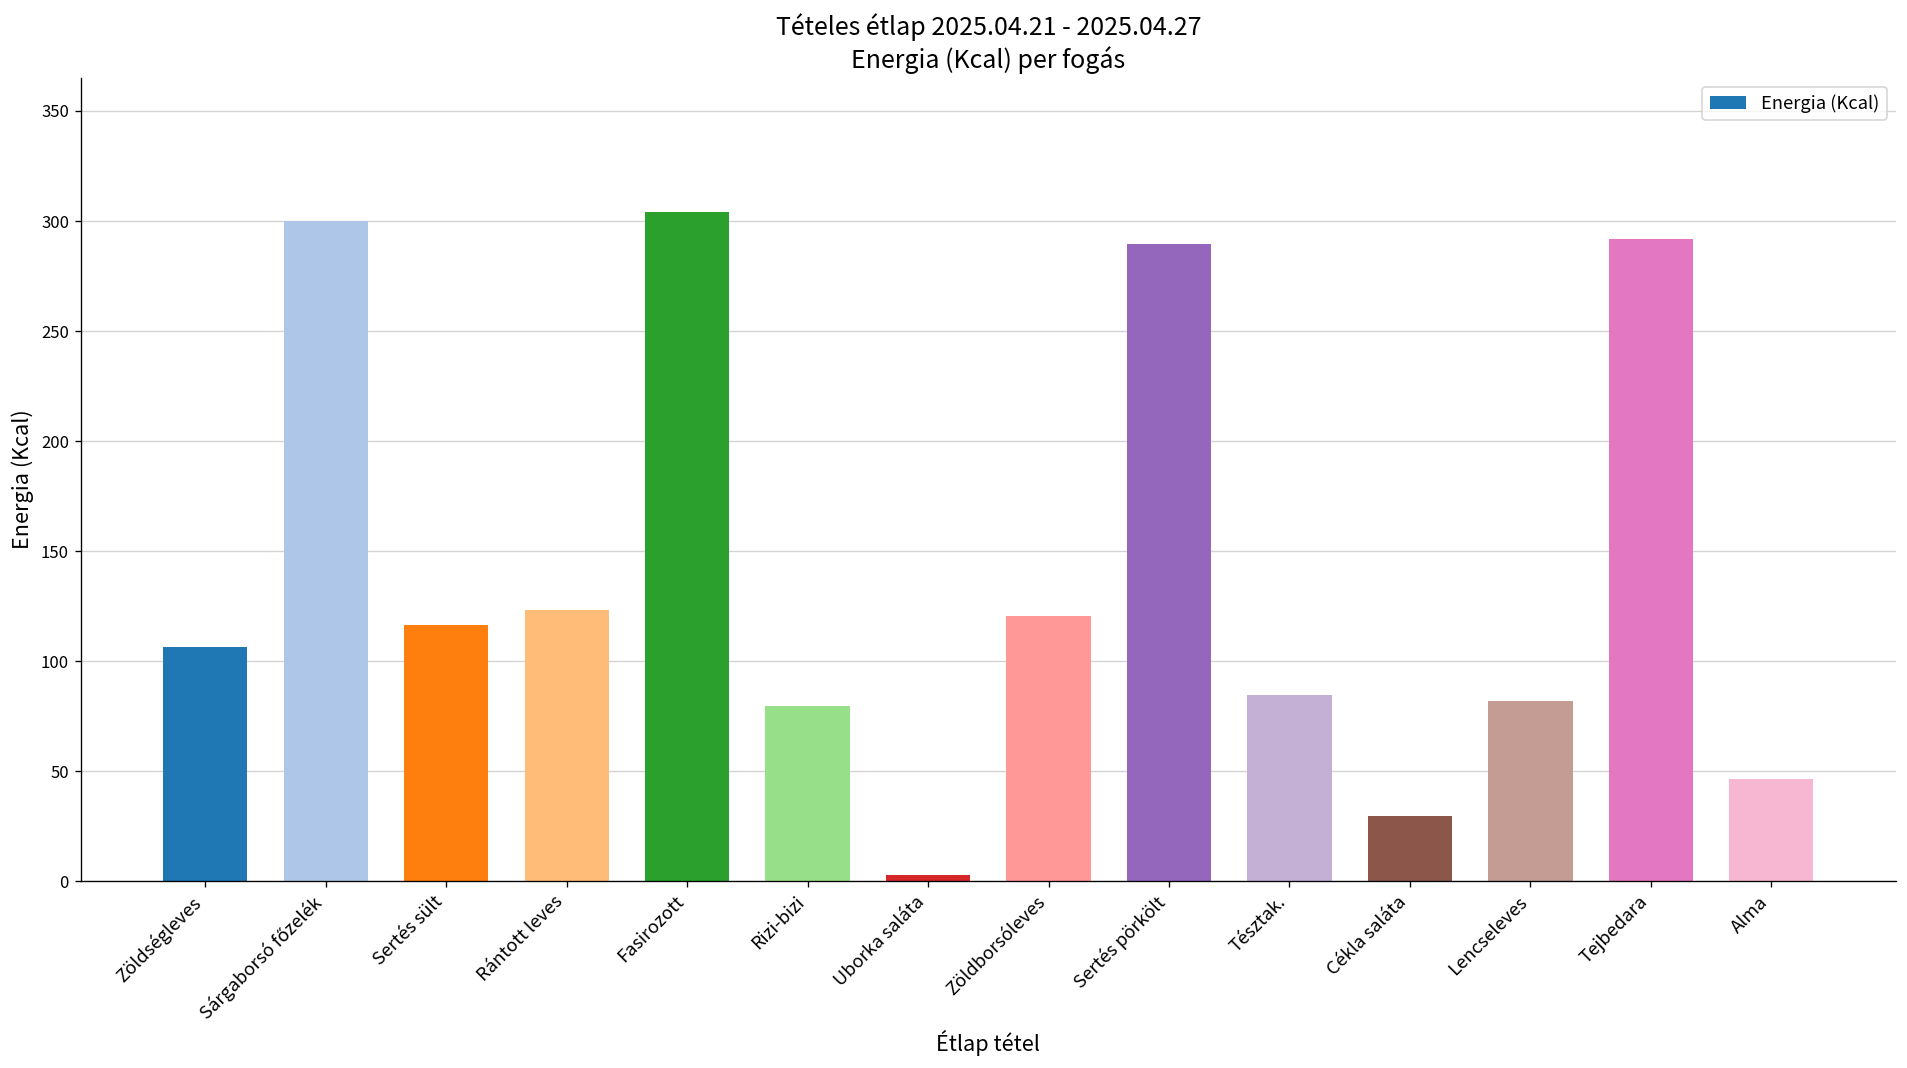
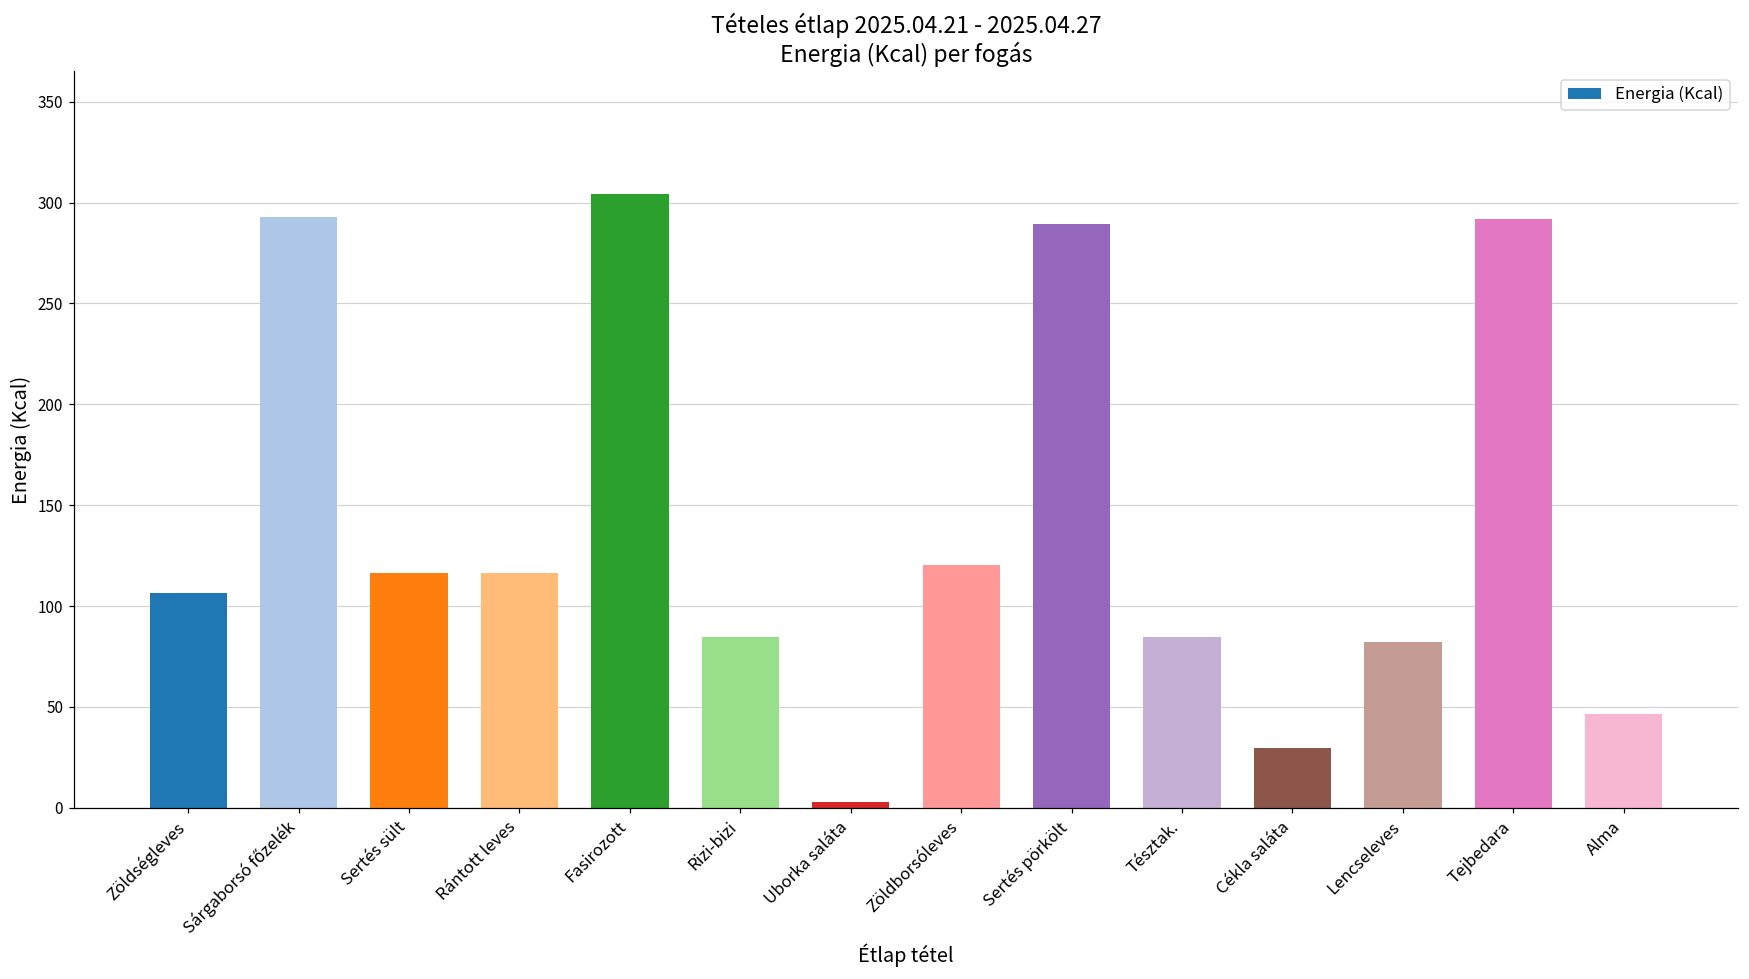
  {
    "Zöldségleves": 107,
-   "Sárgaborsó főzelék": 300,
+   "Sárgaborsó főzelék": 293,
    "Sertés sült": 117,
-   "Rántott leves": 123,
+   "Rántott leves": 117,
    "Fasirozott": 304,
-   "Rizi-bizi": 80,
+   "Rizi-bizi": 84,
    "Uborka saláta": 3,
    "Zöldborsóleves": 121,
    "Sertés pörkölt": 290,
    "Tésztak.": 85,
    "Cékla saláta": 30,
    "Lencseleves": 82,
    "Tejbedara": 292,
    "Alma": 47
  }
